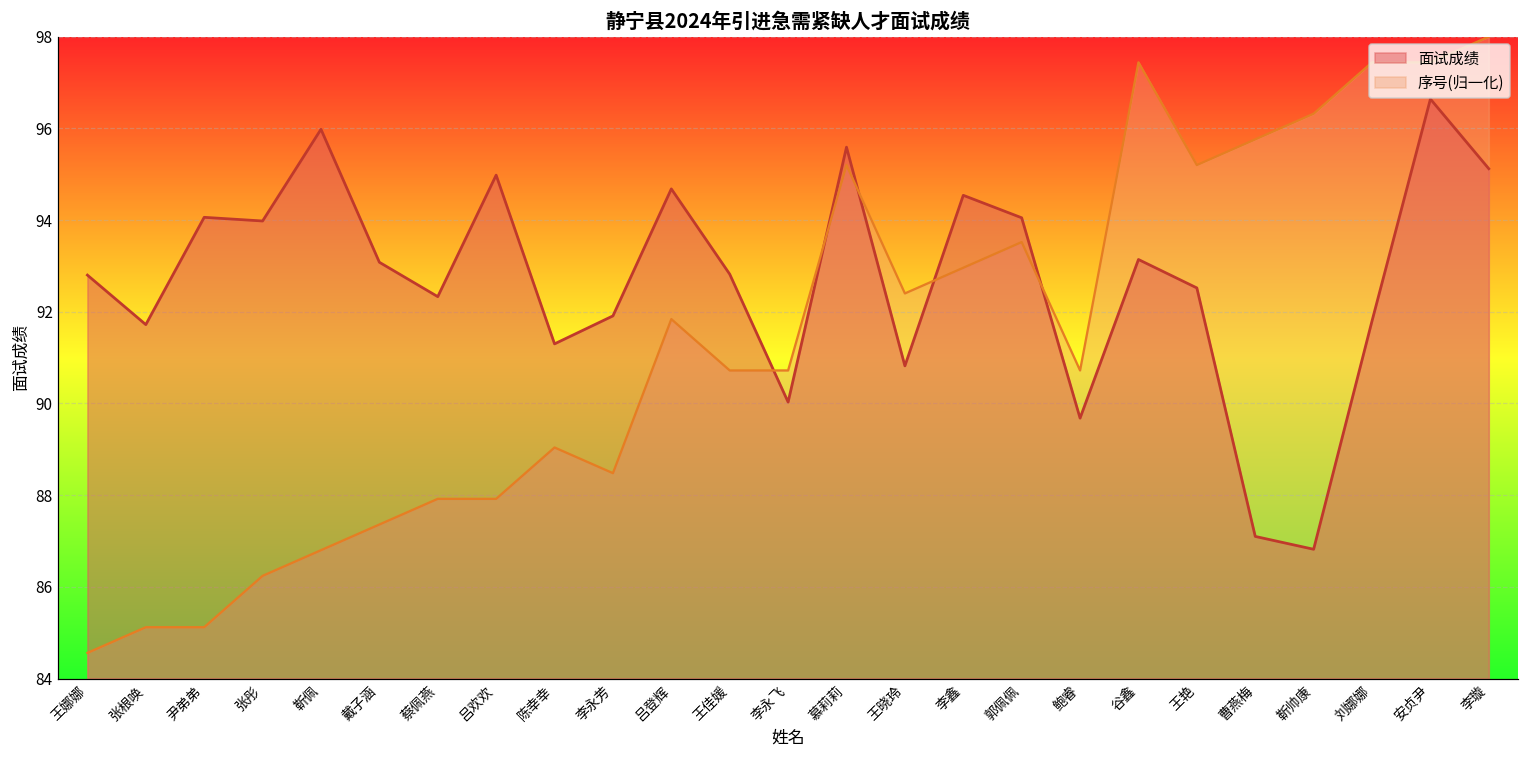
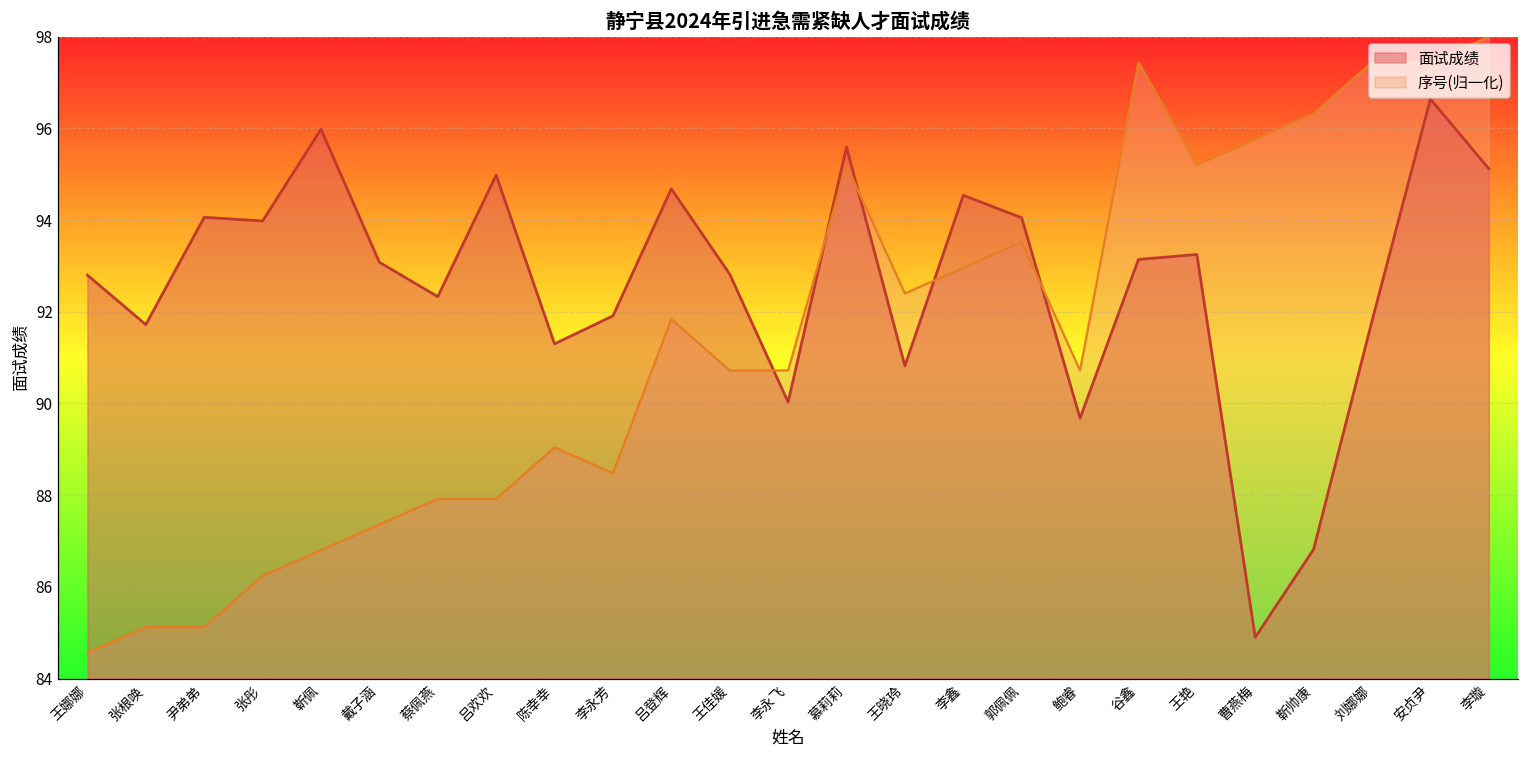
  {
    "面试成绩": {
      "王娜娜": 92.8,
      "张根唤": 91.7,
      "尹弟弟": 94.1,
      "张彤": 94.0,
      "靳佩": 96.0,
      "戴子涵": 93.1,
      "蔡佩燕": 92.3,
      "吕欢欢": 95.0,
      "陈幸幸": 91.3,
      "李永芳": 91.9,
      "吕登辉": 94.7,
      "王佳媛": 92.8,
      "李永飞": 90.0,
      "慕莉莉": 95.6,
      "王晓玲": 90.8,
      "李鑫": 94.5,
      "郭佩佩": 94.1,
      "鲍睿": 89.7,
      "谷鑫": 93.1,
-     "王艳": 92.5,
-     "曹燕梅": 87.1,
+     "王艳": 93.3,
+     "曹燕梅": 84.9,
      "靳帅康": 86.8,
      "刘娜娜": 91.8,
      "安贞尹": 96.6,
      "李璇": 95.1
    },
    "序号(归一化)": {
      "王娜娜": 84.6,
      "张根唤": 85.1,
      "尹弟弟": 85.1,
      "张彤": 86.2,
      "靳佩": 86.8,
      "戴子涵": 87.4,
      "蔡佩燕": 87.9,
      "吕欢欢": 87.9,
      "陈幸幸": 89.0,
      "李永芳": 88.5,
      "吕登辉": 91.8,
      "王佳媛": 90.7,
      "李永飞": 90.7,
      "慕莉莉": 95.2,
      "王晓玲": 92.4,
      "李鑫": 93.0,
      "郭佩佩": 93.5,
      "鲍睿": 90.7,
      "谷鑫": 97.4,
      "王艳": 95.2,
      "曹燕梅": 95.8,
      "靳帅康": 96.3,
      "李璇": 98.0
    }
  }
